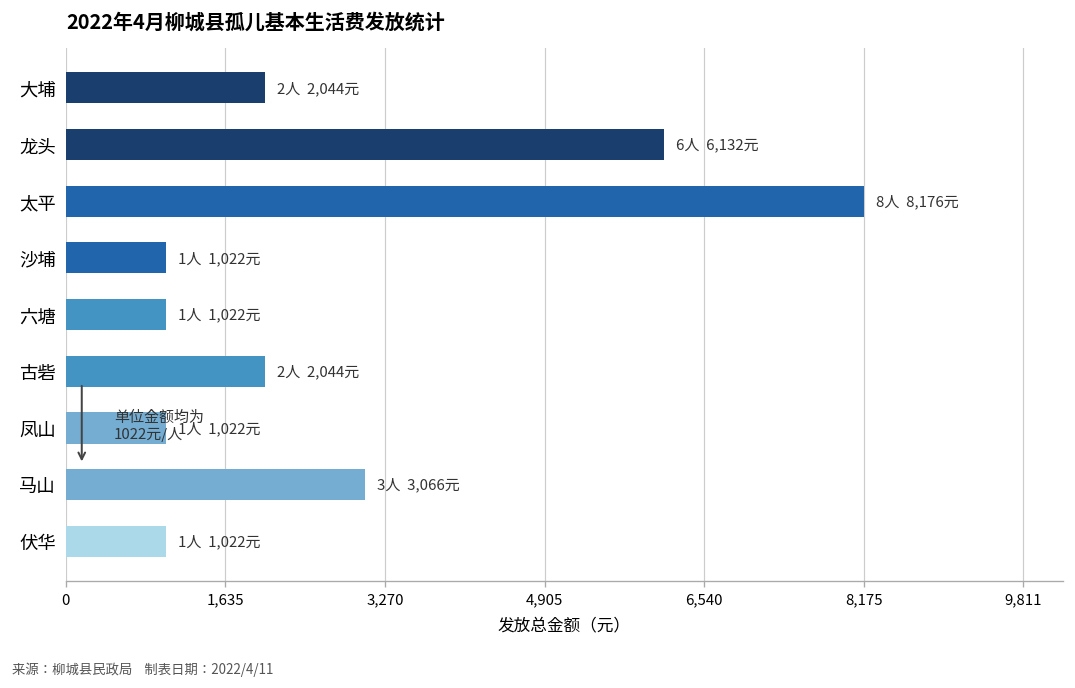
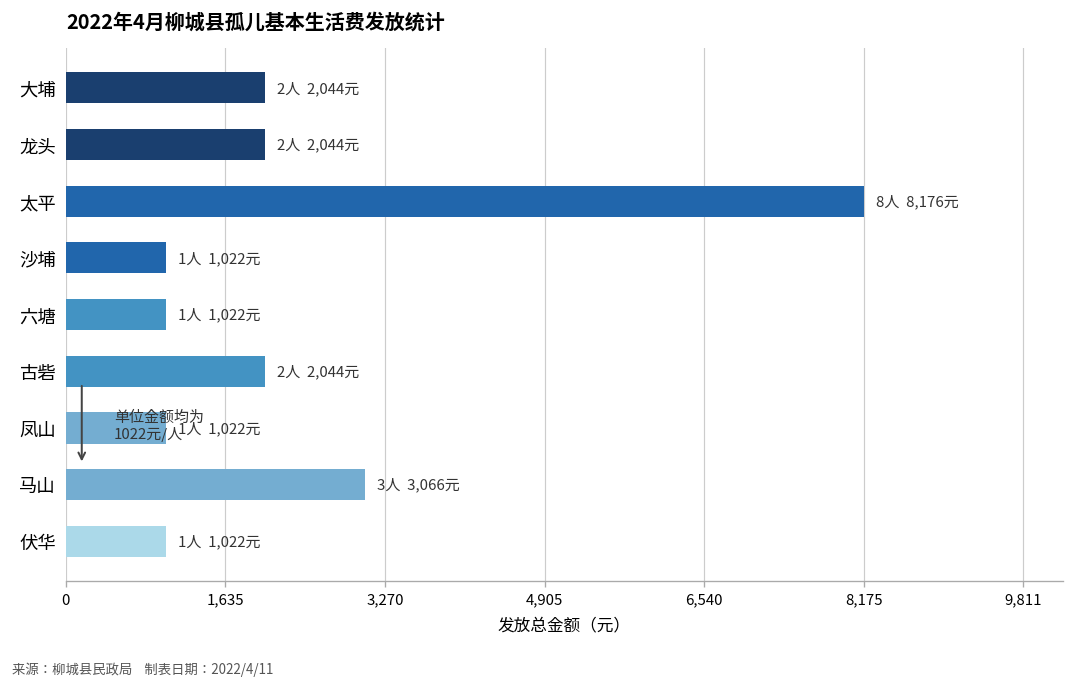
  {
    "大埔": "2,044元",
-   "龙头": "6人 6,132元",
+   "龙头": "2人 2,044元",
    "太平": "8,176元",
    "沙埔": "1,022元",
    "六塘": "1,022元",
    "古砦": "2,044元",
    "凤山": "1022元/人",
    "马山": "3,066元",
    "伏华": "1,022元"
  }
